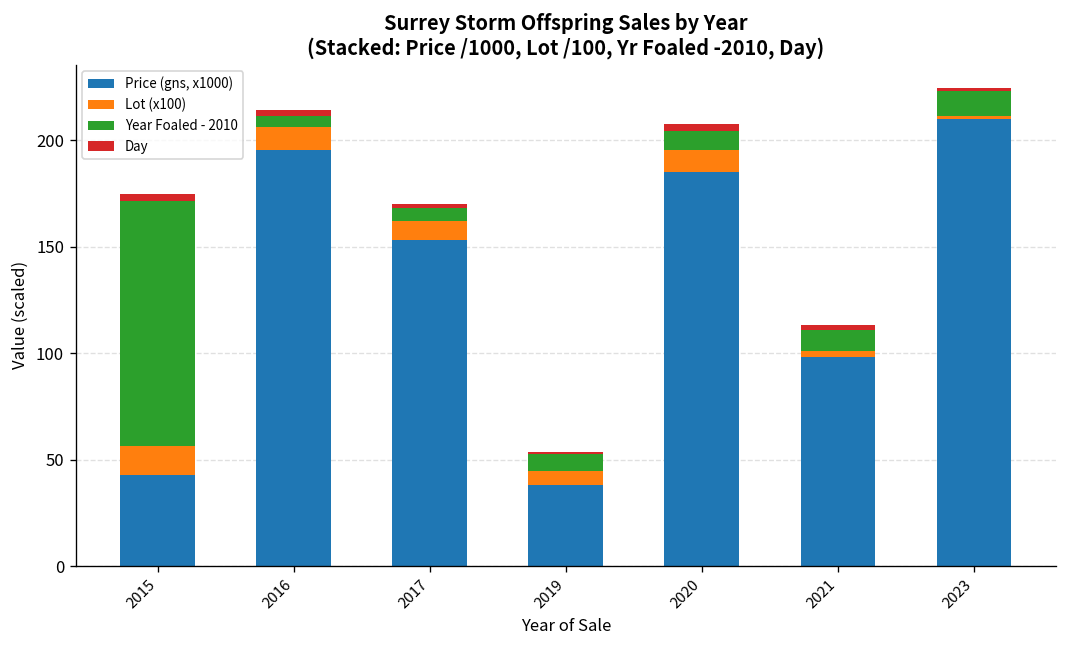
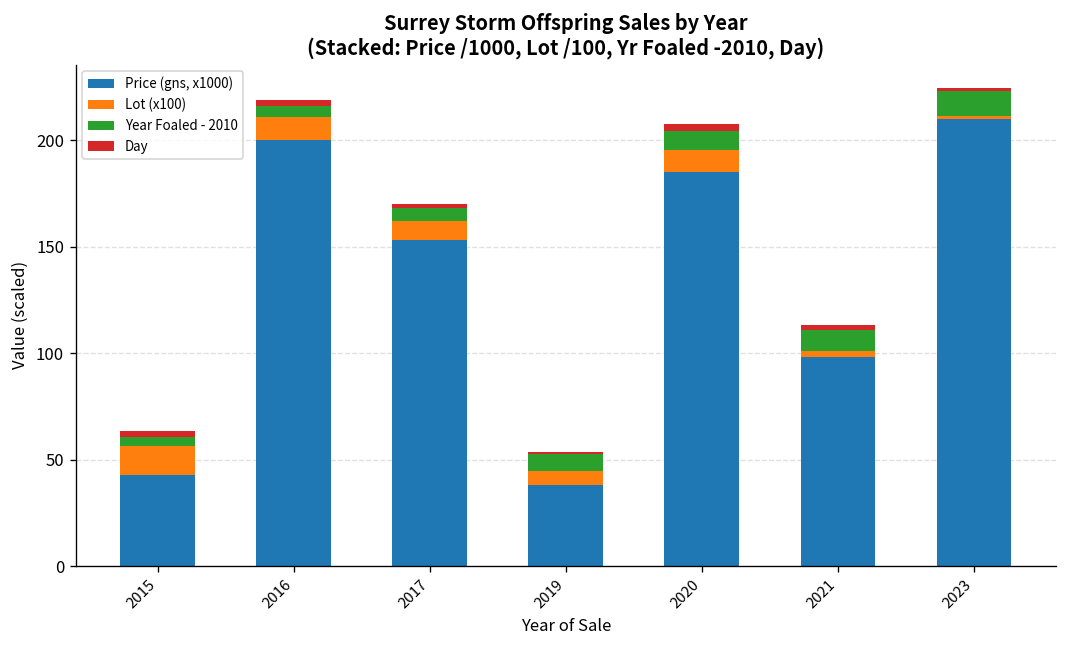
  {
    "Price (gns, x1000)": {
      "2015": 43,
-     "2016": 195,
+     "2016": 200,
      "2017": 153,
      "2019": 38,
      "2020": 185,
      "2021": 98,
      "2023": 210
    },
    "Lot (x100)": {
      "2015": 14,
      "2016": 11,
      "2017": 9,
      "2019": 6,
      "2020": 10,
      "2021": 3
    },
    "Year Foaled - 2010": {
-     "2015": 115,
+     "2015": 4,
      "2016": 5,
      "2017": 6,
      "2019": 8,
      "2020": 9,
      "2021": 10,
      "2023": 12
    },
    "Day": {
      "2015": 3,
      "2016": 3,
      "2017": 2,
      "2020": 3,
      "2021": 2
    }
  }
